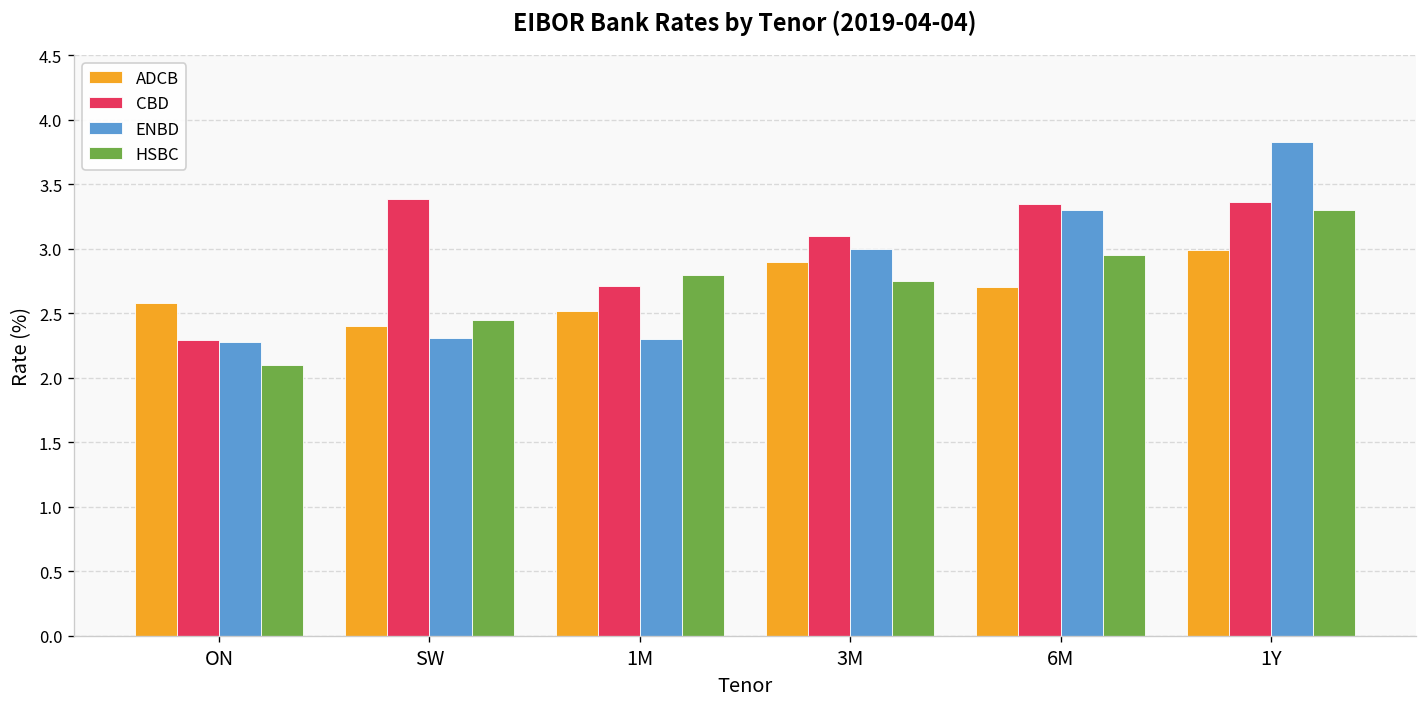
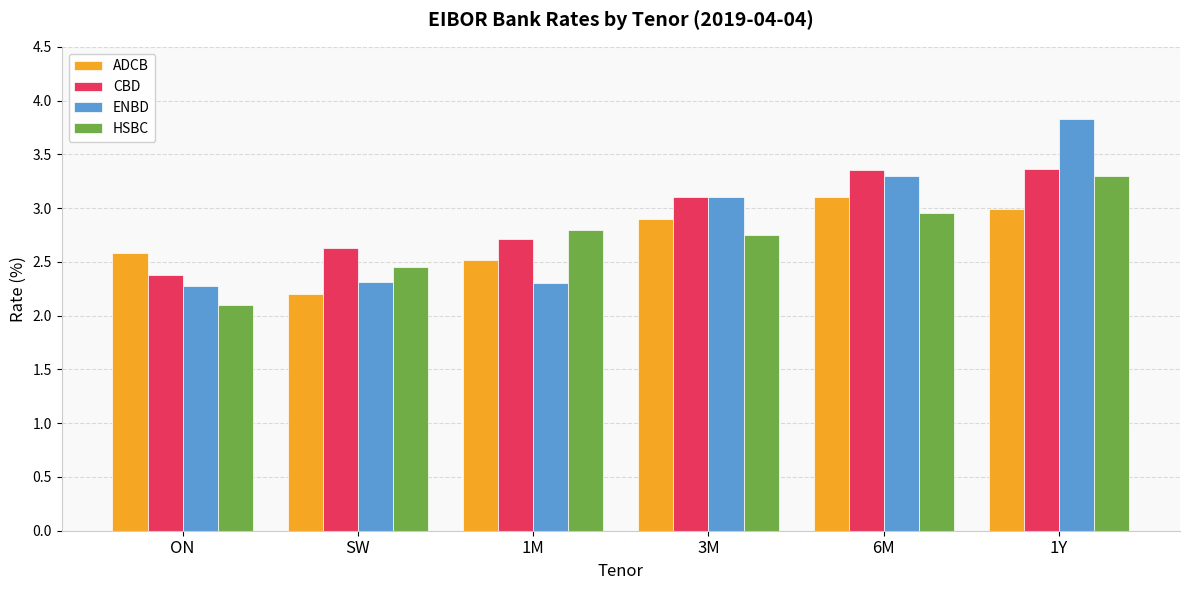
  {
    "ADCB": {
      "ON": 2.58,
-     "SW": 2.40,
+     "SW": 2.20,
      "1M": 2.52,
      "3M": 2.90,
-     "6M": 2.7,
+     "6M": 3.1,
      "1Y": 2.99
    },
    "CBD": {
-     "ON": 2.29,
-     "SW": 3.39,
+     "ON": 2.38,
+     "SW": 2.63,
      "1M": 2.71,
      "3M": 3.10,
      "6M": 3.35,
      "1Y": 3.36
    },
    "ENBD": {
      "ON": 2.3,
      "SW": 2.3,
      "1M": 2.3,
-     "3M": 3.0,
+     "3M": 3.1,
      "6M": 3.3,
      "1Y": 3.83
    },
    "HSBC": {
      "ON": 2.10,
      "SW": 2.45,
      "1M": 2.80,
      "3M": 2.75,
      "6M": 2.95,
      "1Y": 3.30
    }
  }
